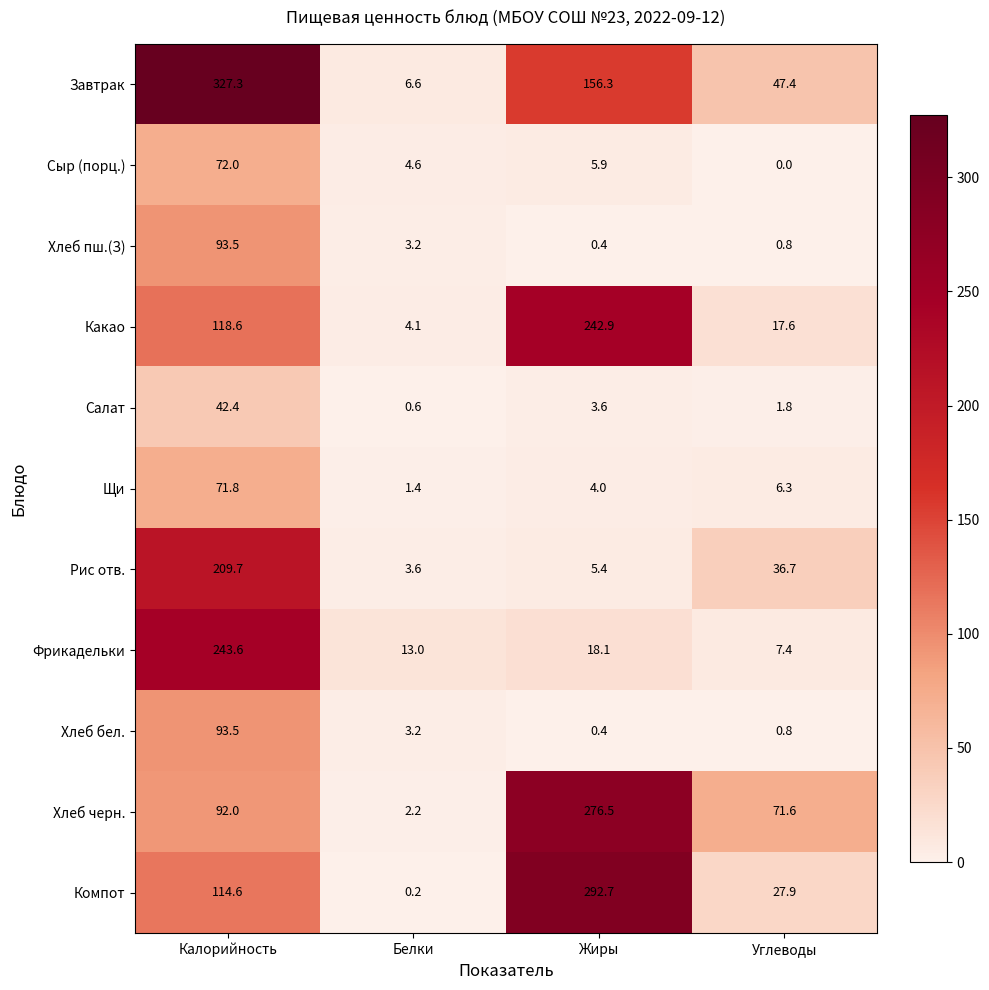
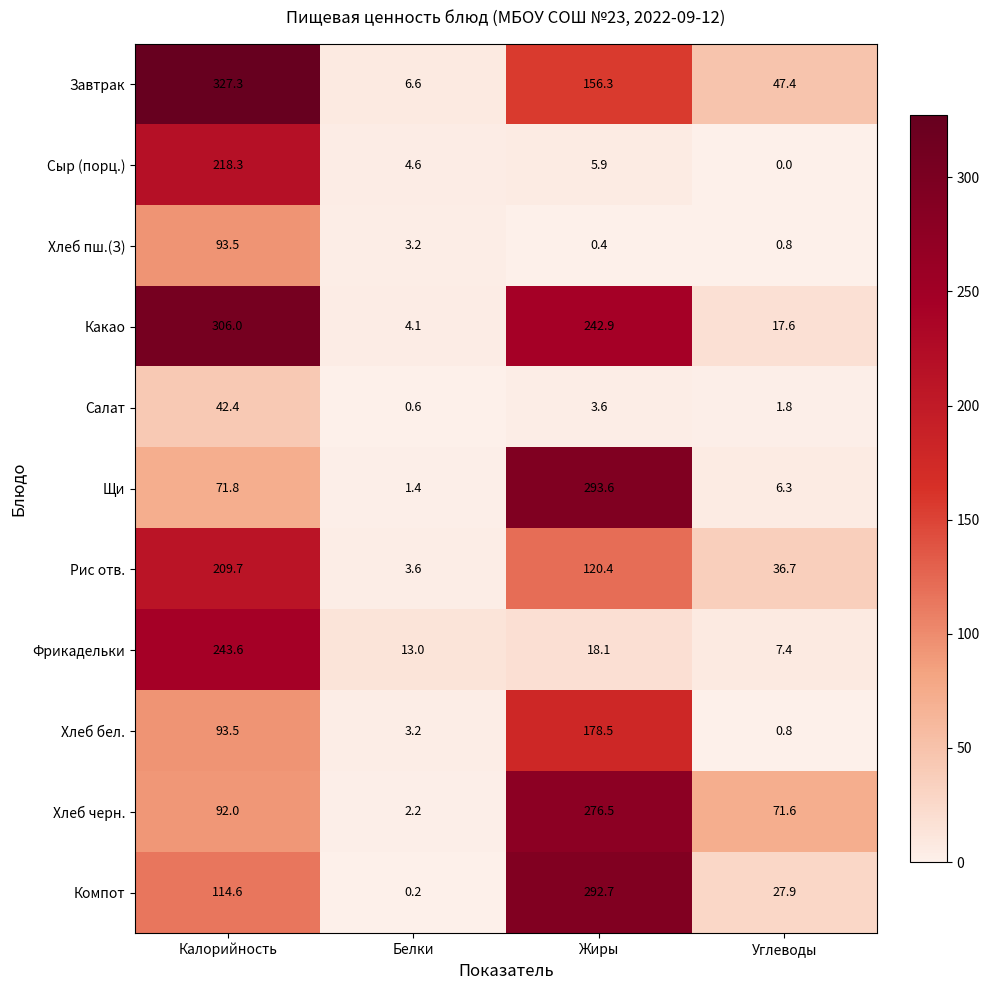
  {
    "Завтрак": {
      "Калорийность": 327.3,
      "Белки": 6.6,
      "Жиры": 156.3,
      "Углеводы": 47.4
    },
    "Сыр (порц.)": {
-     "Калорийность": 72.0,
+     "Калорийность": 218.3,
      "Белки": 4.6,
      "Жиры": 5.9,
      "Углеводы": 0.0
    },
    "Хлеб пш.(З)": {
      "Калорийность": 93.5,
      "Белки": 3.2,
      "Жиры": 0.4,
      "Углеводы": 0.8
    },
    "Какао": {
-     "Калорийность": 118.6,
+     "Калорийность": 306.0,
      "Белки": 4.1,
      "Жиры": 242.9,
      "Углеводы": 17.6
    },
    "Салат": {
      "Калорийность": 42.4,
      "Белки": 0.6,
      "Жиры": 3.6,
      "Углеводы": 1.8
    },
    "Щи": {
      "Калорийность": 71.8,
      "Белки": 1.4,
-     "Жиры": 4.0,
+     "Жиры": 293.6,
      "Углеводы": 6.3
    },
    "Рис отв.": {
      "Калорийность": 209.7,
      "Белки": 3.6,
-     "Жиры": 5.4,
+     "Жиры": 120.4,
      "Углеводы": 36.7
    },
    "Фрикадельки": {
      "Калорийность": 243.6,
      "Белки": 13.0,
      "Жиры": 18.1,
      "Углеводы": 7.4
    },
    "Хлеб бел.": {
      "Калорийность": 93.5,
      "Белки": 3.2,
-     "Жиры": 0.4,
+     "Жиры": 178.5,
      "Углеводы": 0.8
    },
    "Хлеб черн.": {
      "Калорийность": 92.0,
      "Белки": 2.2,
      "Жиры": 276.5,
      "Углеводы": 71.6
    },
    "Компот": {
      "Калорийность": 114.6,
      "Белки": 0.2,
      "Жиры": 292.7,
      "Углеводы": 27.9
    }
  }
